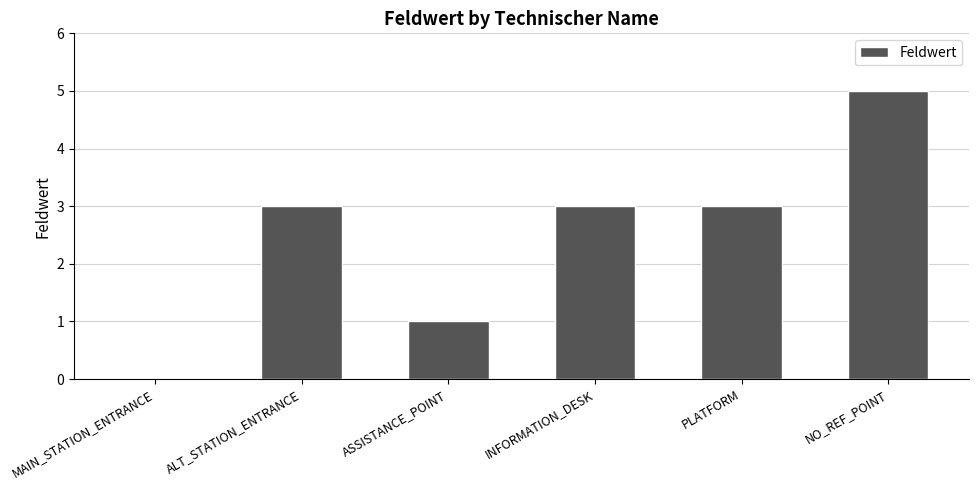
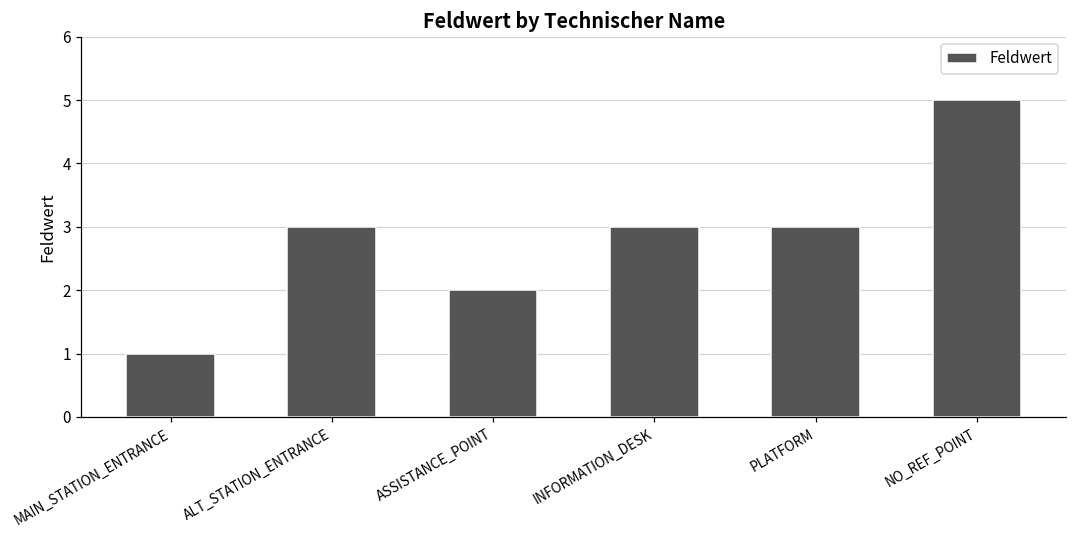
  {
-   "MAIN_STATION_ENTRANCE": 0,
+   "MAIN_STATION_ENTRANCE": 1,
    "ALT_STATION_ENTRANCE": 3,
-   "ASSISTANCE_POINT": 1,
+   "ASSISTANCE_POINT": 2,
    "INFORMATION_DESK": 3,
    "PLATFORM": 3,
    "NO_REF_POINT": 5
  }
